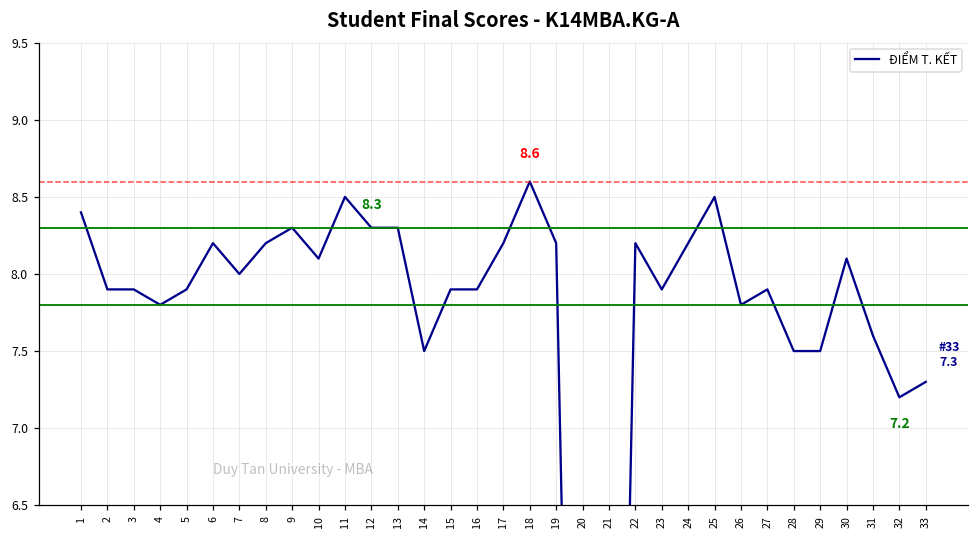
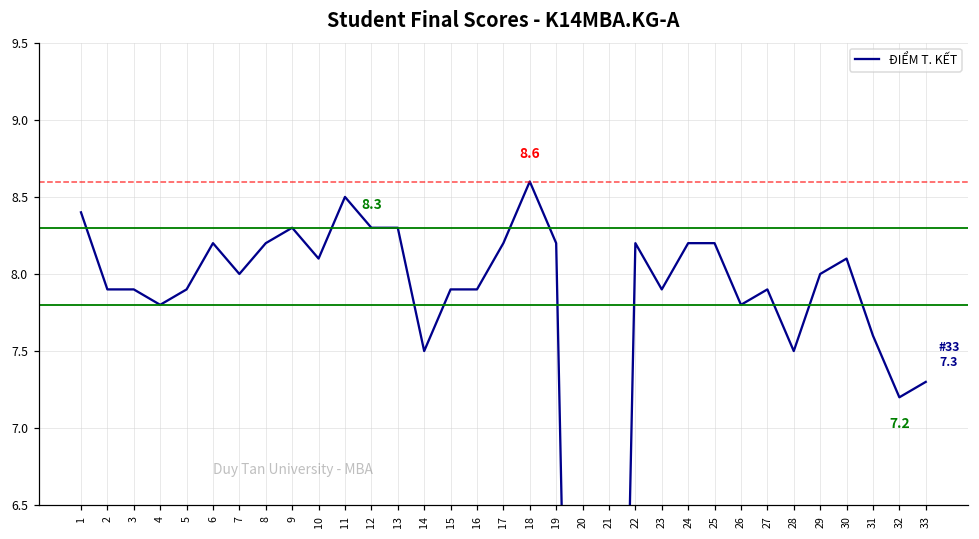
  {
    "1": 8.4,
    "2": 7.9,
    "3": 7.9,
    "4": 7.8,
    "5": 7.9,
    "6": 8.2,
    "7": 8.0,
    "8": 8.2,
    "9": 8.3,
    "10": 8.1,
    "11": 8.5,
    "14": 7.5,
    "15": 7.9,
    "16": 7.9,
    "17": 8.2,
    "19": 8.2,
    "22": 8.2,
    "23": 7.9,
    "24": 8.2,
-   "25": 8.5,
+   "25": 8.2,
    "26": 7.8,
    "27": 7.9,
    "28": 7.5,
-   "29": 7.5,
+   "29": 8.0,
    "30": 8.1,
    "31": 7.6
  }
